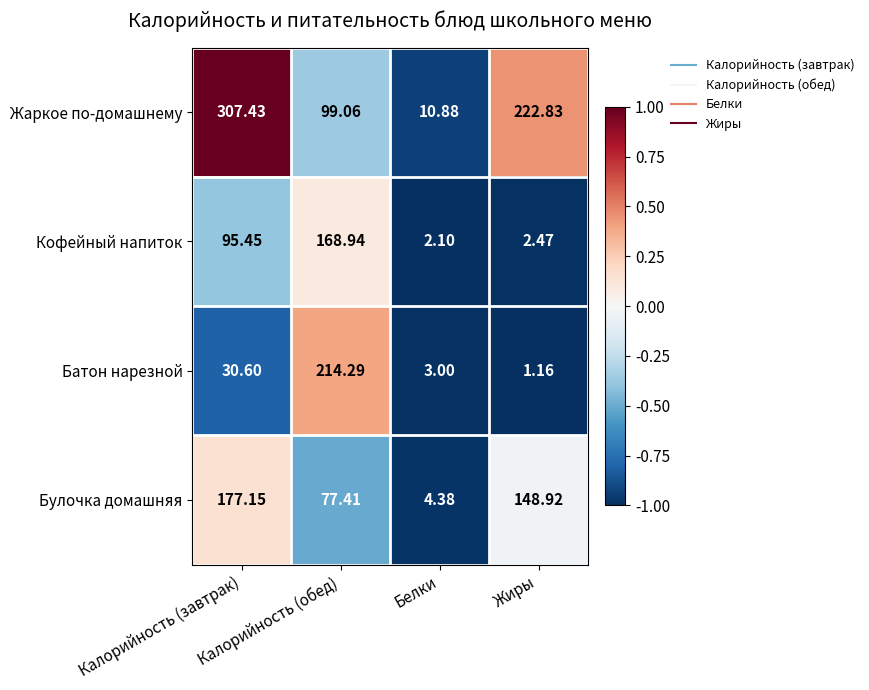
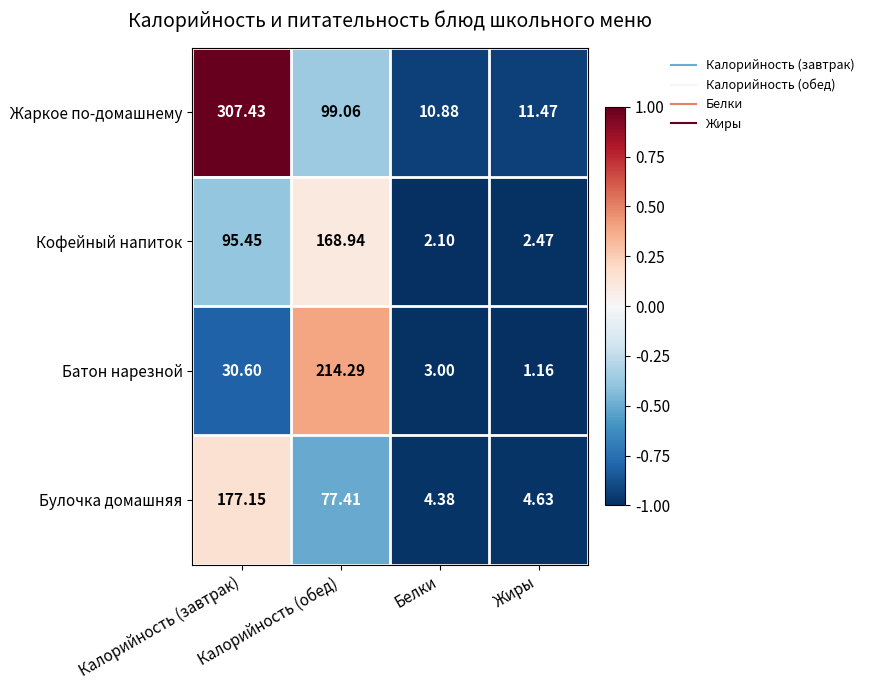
  {
    "Жаркое по-домашнему": {
      "Калорийность (завтрак)": 307.43,
      "Калорийность (обед)": 99.06,
      "Белки": 10.88,
-     "Жиры": 222.83
+     "Жиры": 11.47
    },
    "Кофейный напиток": {
      "Калорийность (завтрак)": 95.45,
      "Калорийность (обед)": 168.94,
      "Белки": 2.10,
      "Жиры": 2.47
    },
    "Батон нарезной": {
      "Калорийность (завтрак)": 30.60,
      "Калорийность (обед)": 214.29,
      "Белки": 3.00,
      "Жиры": 1.16
    },
    "Булочка домашняя": {
      "Калорийность (завтрак)": 177.15,
      "Калорийность (обед)": 77.41,
      "Белки": 4.38,
-     "Жиры": 148.92
+     "Жиры": 4.63
    }
  }
